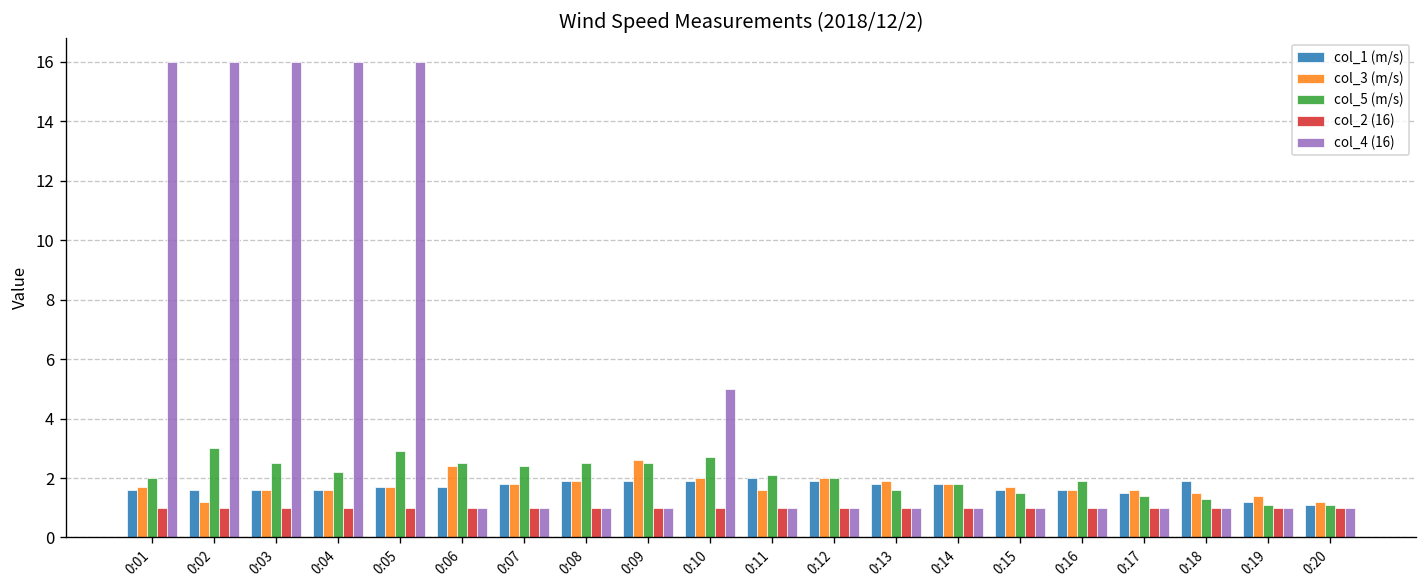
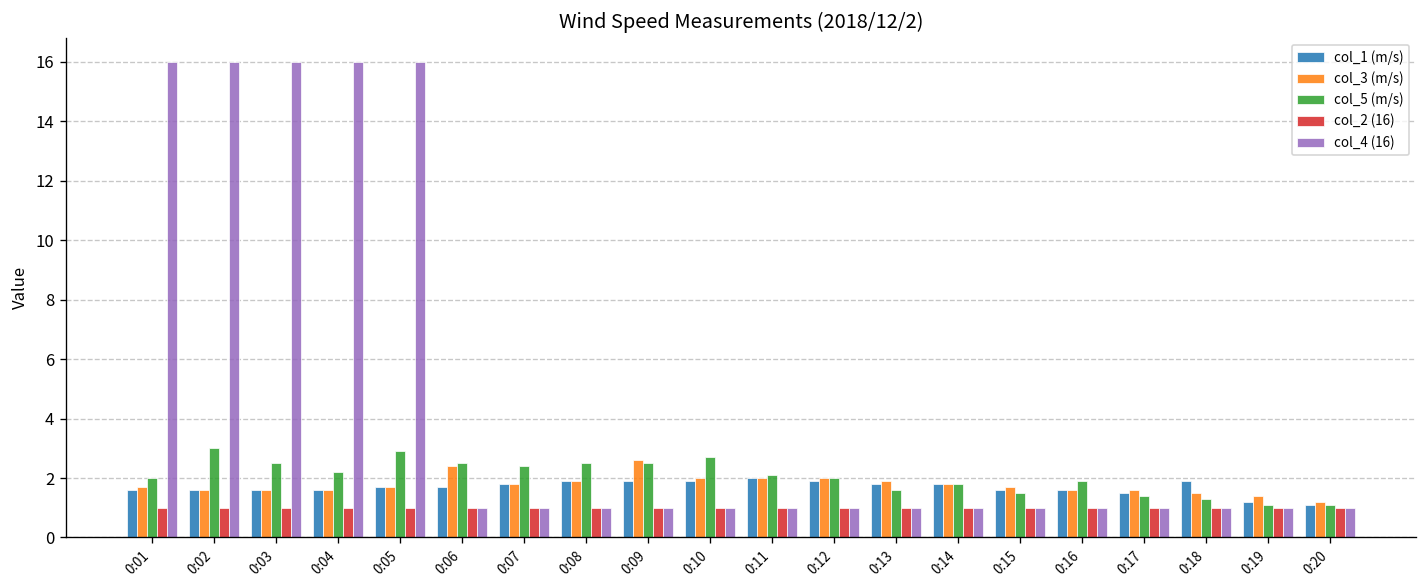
  {
    "col_1 (m/s)": {
      "0:01": 1.6,
      "0:02": 1.6,
      "0:03": 1.6,
      "0:04": 1.6,
      "0:05": 1.7,
      "0:06": 1.7,
      "0:07": 1.8,
      "0:08": 1.9,
      "0:09": 1.9,
      "0:10": 1.9,
      "0:11": 2.0,
      "0:12": 1.9,
      "0:13": 1.8,
      "0:14": 1.8,
      "0:15": 1.6,
      "0:16": 1.6,
      "0:17": 1.5,
      "0:18": 1.9,
      "0:19": 1.2,
      "0:20": 1.1
    },
    "col_3 (m/s)": {
      "0:01": 1.7,
-     "0:02": 1.2,
+     "0:02": 1.6,
      "0:03": 1.6,
      "0:04": 1.6,
      "0:05": 1.7,
      "0:06": 2.4,
      "0:07": 1.8,
      "0:08": 1.9,
      "0:09": 2.6,
      "0:10": 2.0,
-     "0:11": 1.6,
+     "0:11": 2.0,
      "0:12": 2.0,
      "0:13": 1.9,
      "0:14": 1.8,
      "0:15": 1.7,
      "0:16": 1.6,
      "0:17": 1.6,
      "0:18": 1.5,
      "0:19": 1.4,
      "0:20": 1.2
    },
    "col_5 (m/s)": {
      "0:01": 2.0,
      "0:02": 3.0,
      "0:03": 2.5,
      "0:04": 2.2,
      "0:05": 2.9,
      "0:06": 2.5,
      "0:07": 2.4,
      "0:08": 2.5,
      "0:09": 2.5,
      "0:10": 2.7,
      "0:11": 2.1,
      "0:12": 2.0,
      "0:13": 1.6,
      "0:14": 1.8,
      "0:15": 1.5,
      "0:16": 1.9,
      "0:17": 1.4,
      "0:18": 1.3,
      "0:19": 1.1,
      "0:20": 1.1
    },
    "col_2 (16)": {
      "0:01": 1.0,
      "0:02": 1.0,
      "0:03": 1.0,
      "0:04": 1.0,
      "0:05": 1.0,
      "0:06": 1.0,
      "0:07": 1.0,
      "0:08": 1.0,
      "0:09": 1.0,
      "0:10": 1.0,
      "0:11": 1.0,
      "0:12": 1.0,
      "0:13": 1.0,
      "0:14": 1.0,
      "0:15": 1.0,
      "0:16": 1.0,
      "0:17": 1.0,
      "0:18": 1.0,
      "0:19": 1.0,
      "0:20": 1.0
    },
    "col_4 (16)": {
      "0:01": 16,
      "0:02": 16,
      "0:03": 16,
      "0:04": 16,
      "0:05": 16,
      "0:06": 1,
      "0:07": 1,
      "0:08": 1,
      "0:09": 1,
-     "0:10": 5,
+     "0:10": 1,
      "0:11": 1,
      "0:12": 1,
      "0:13": 1,
      "0:14": 1,
      "0:15": 1,
      "0:16": 1,
      "0:17": 1,
      "0:18": 1,
      "0:19": 1,
      "0:20": 1
    }
  }
